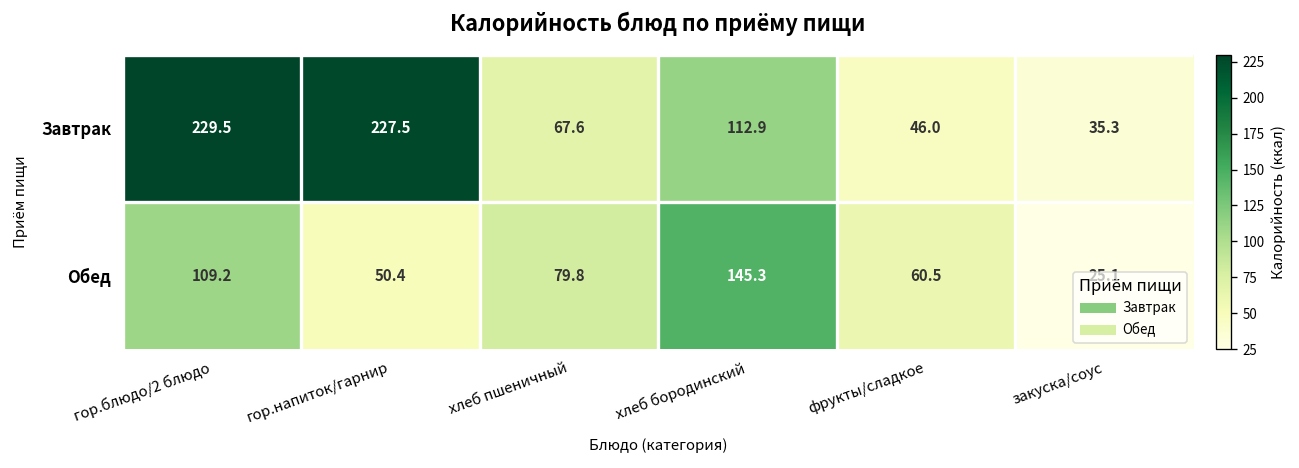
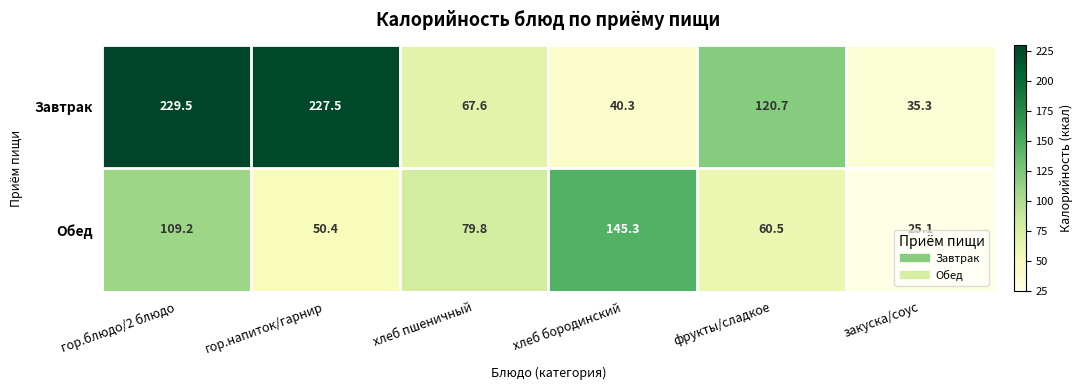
  {
    "Завтрак": {
      "гор.блюдо/2 блюдо": 229.5,
      "гор.напиток/гарнир": 227.5,
      "хлеб пшеничный": 67.6,
-     "хлеб бородинский": 112.9,
-     "фрукты/сладкое": 46.0,
+     "хлеб бородинский": 40.3,
+     "фрукты/сладкое": 120.7,
      "закуска/соус": 35.3
    },
    "Обед": {
      "гор.блюдо/2 блюдо": 109.2,
      "гор.напиток/гарнир": 50.4,
      "хлеб пшеничный": 79.8,
      "хлеб бородинский": 145.3,
      "фрукты/сладкое": 60.5
    }
  }
